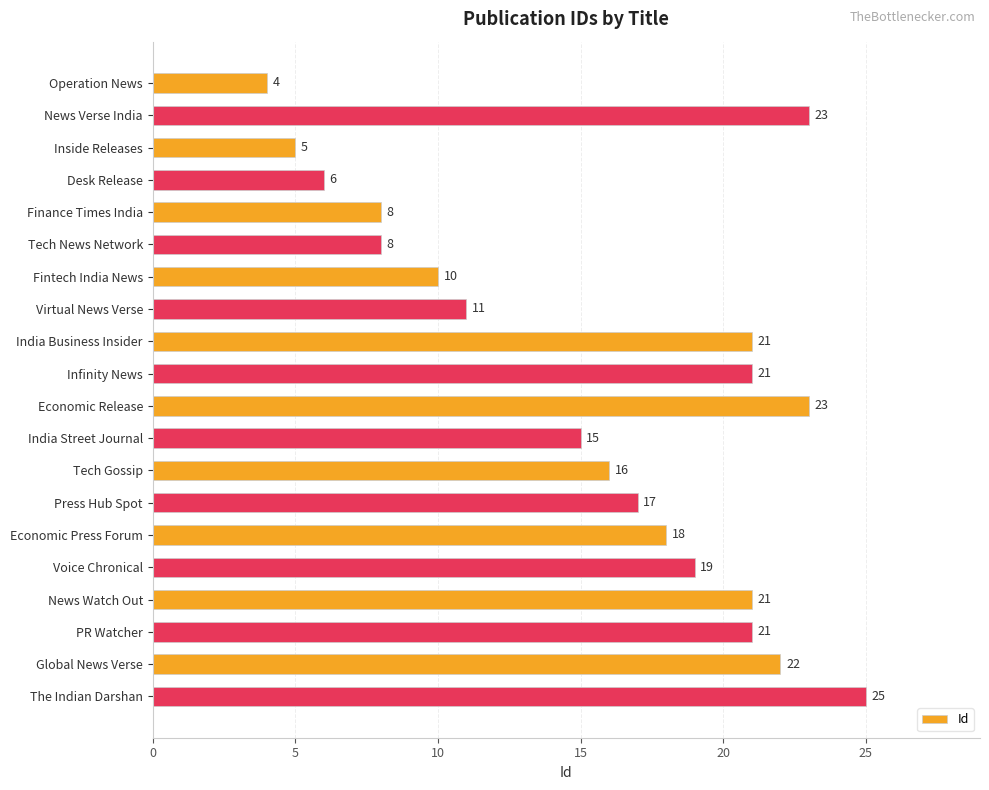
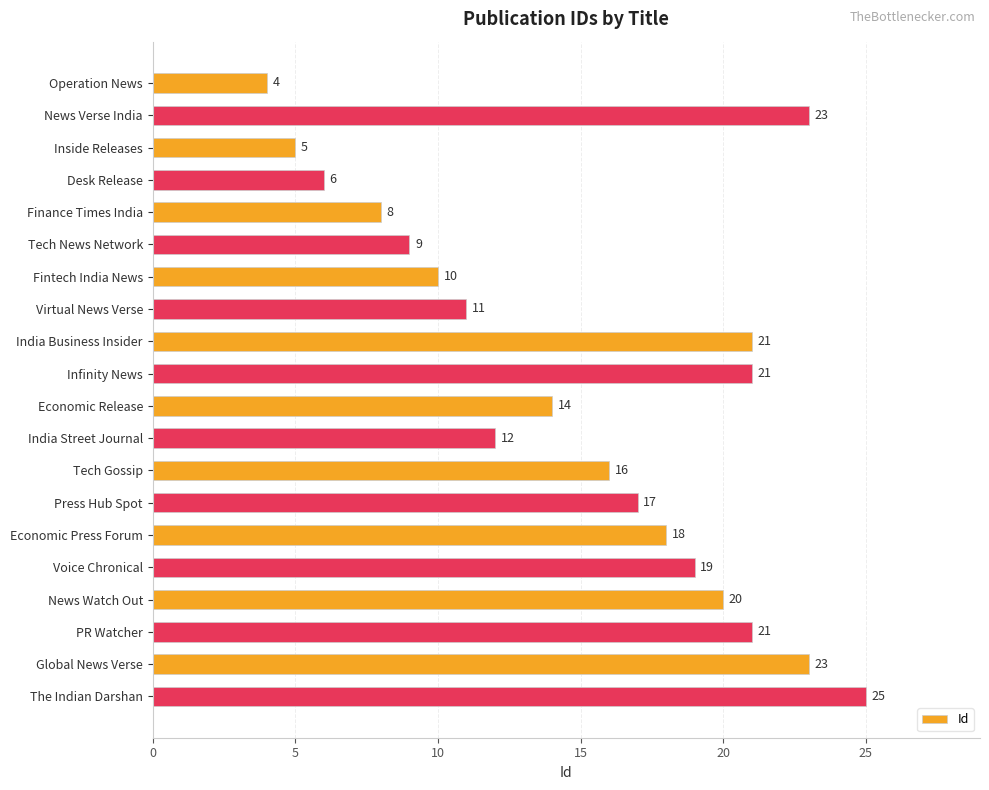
  {
    "Operation News": 4,
    "News Verse India": 23,
    "Inside Releases": 5,
    "Desk Release": 6,
    "Finance Times India": 8,
-   "Tech News Network": 8,
+   "Tech News Network": 9,
    "Fintech India News": 10,
    "Virtual News Verse": 11,
    "India Business Insider": 21,
    "Infinity News": 21,
-   "Economic Release": 23,
-   "India Street Journal": 15,
+   "Economic Release": 14,
+   "India Street Journal": 12,
    "Tech Gossip": 16,
    "Press Hub Spot": 17,
    "Economic Press Forum": 18,
    "Voice Chronical": 19,
-   "News Watch Out": 21,
+   "News Watch Out": 20,
    "PR Watcher": 21,
-   "Global News Verse": 22,
+   "Global News Verse": 23,
    "The Indian Darshan": 25
  }
